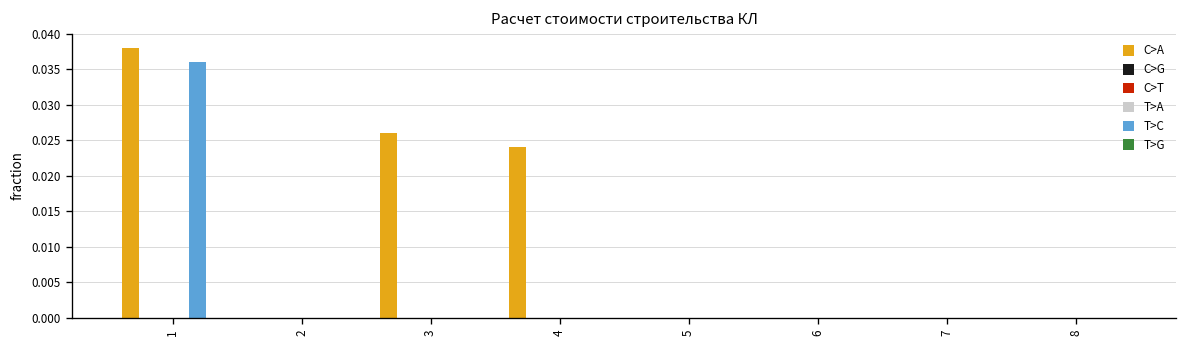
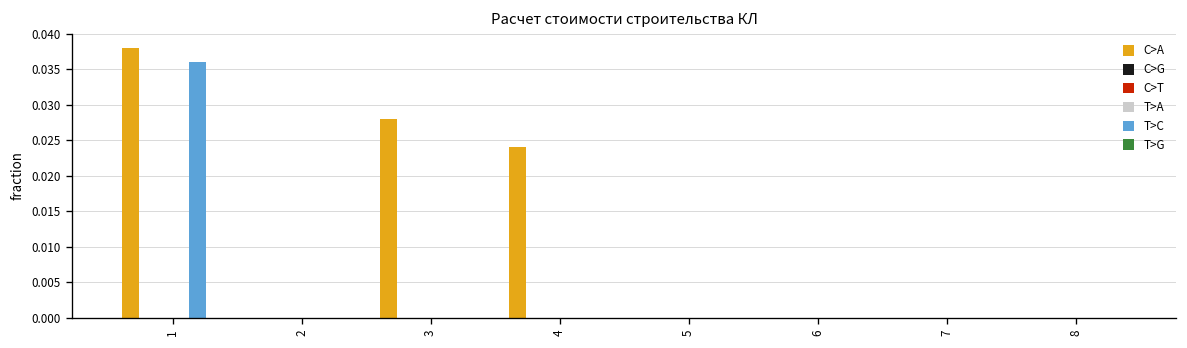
  {
    "C>A": {
      "1": 0.038,
      "2": 0.000,
-     "3": 0.026,
+     "3": 0.028,
      "4": 0.024,
      "5": 0.000,
      "6": 0.000,
      "7": 0.000,
      "8": 0.000
    },
    "C>G": {
      "1": 0.000,
      "2": 0.000,
      "3": 0.000,
      "4": 0.000,
      "5": 0.000,
      "6": 0.000,
      "7": 0.000,
      "8": 0.000
    },
    "C>T": {
      "1": 0.000,
      "2": 0.000,
      "3": 0.000,
      "4": 0.000,
      "5": 0.000,
      "6": 0.000,
      "7": 0.000,
      "8": 0.000
    },
    "T>A": {
      "1": 0.000,
      "2": 0.000,
      "3": 0.000,
      "4": 0.000,
      "5": 0.000,
      "6": 0.000,
      "7": 0.000,
      "8": 0.000
    },
    "T>C": {
      "1": 0.036,
      "2": 0.000,
      "3": 0.000,
      "4": 0.000,
      "5": 0.000,
      "6": 0.000,
      "7": 0.000,
      "8": 0.000
    },
    "T>G": {
      "1": 0.000,
      "2": 0.000,
      "3": 0.000,
      "4": 0.000,
      "5": 0.000,
      "6": 0.000,
      "7": 0.000,
      "8": 0.000
    }
  }
